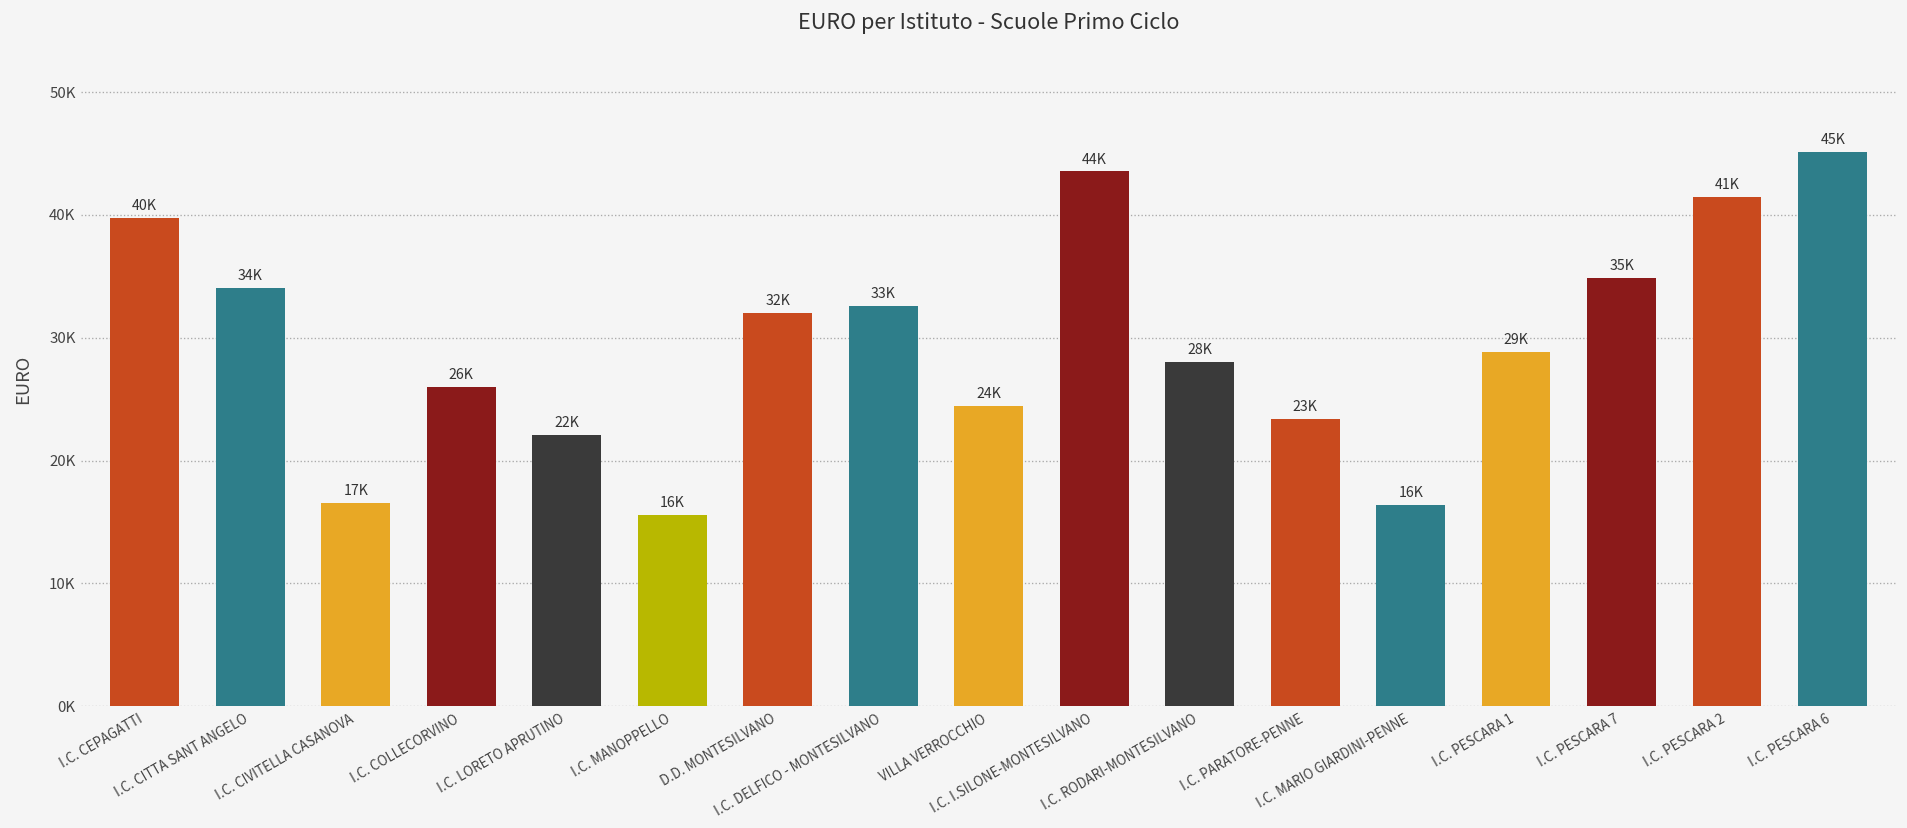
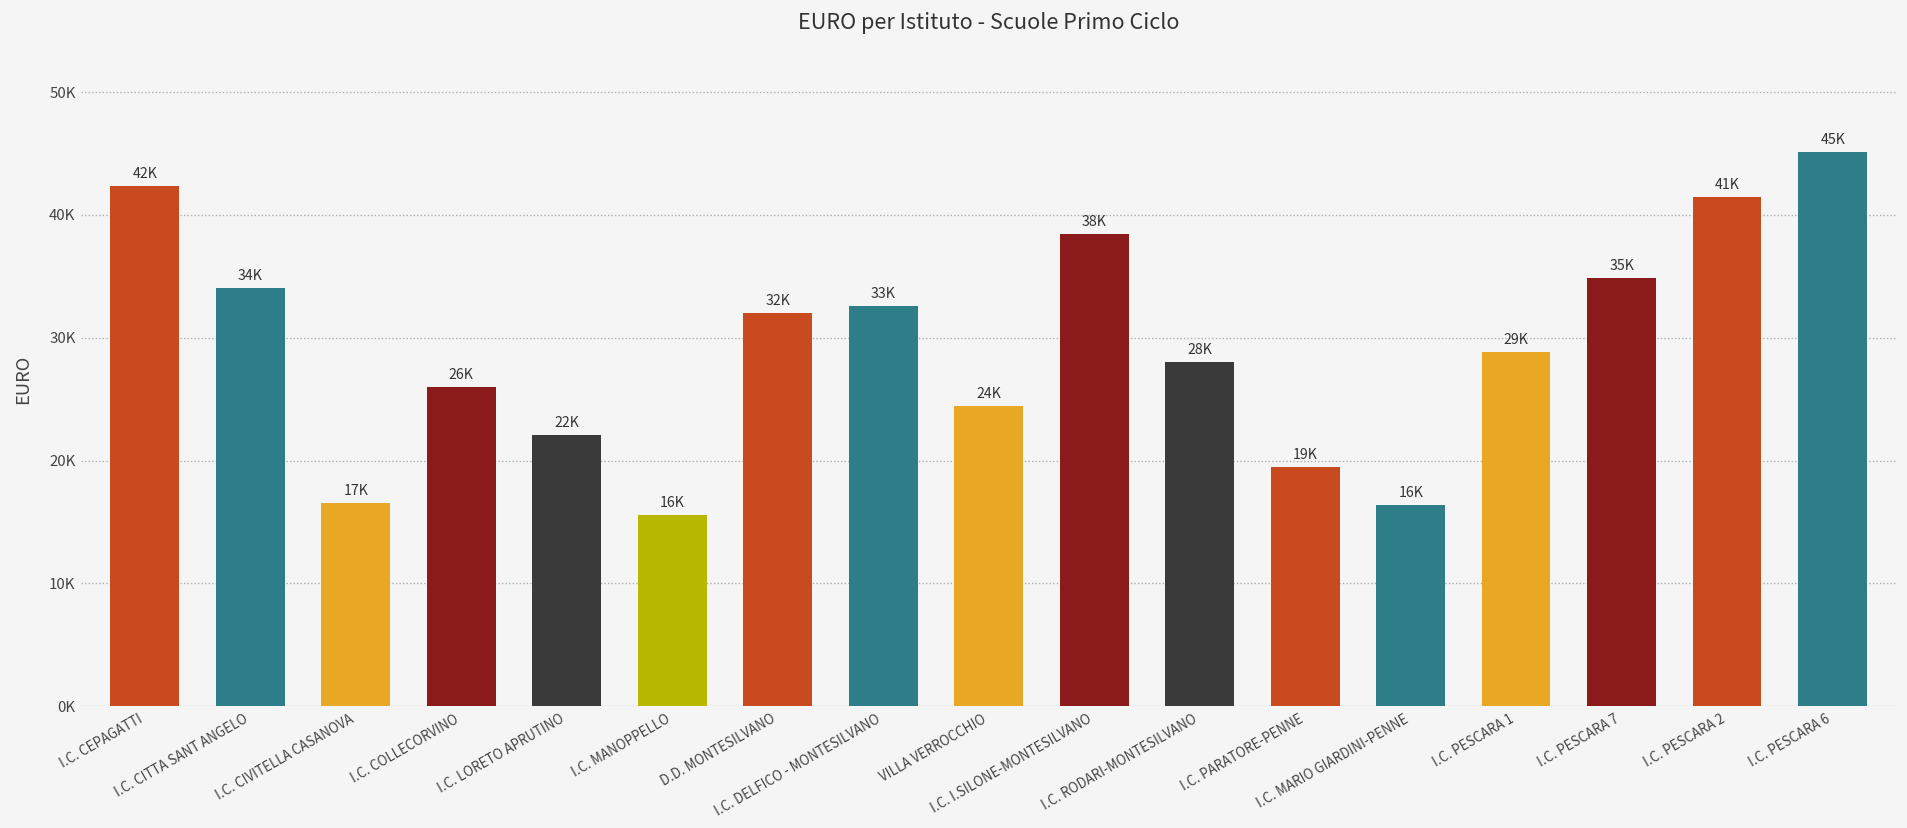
  {
-   "I.C. CEPAGATTI": "40K",
+   "I.C. CEPAGATTI": "42K",
    "I.C. CITTA SANT ANGELO": "34K",
    "I.C. CIVITELLA CASANOVA": "17K",
    "I.C. COLLECORVINO": "26K",
    "I.C. LORETO APRUTINO": "22K",
    "I.C. MANOPPELLO": "16K",
    "D.D. MONTESILVANO": "32K",
    "I.C. DELFICO - MONTESILVANO": "33K",
    "VILLA VERROCCHIO": "24K",
-   "I.C. I.SILONE-MONTESILVANO": "44K",
+   "I.C. I.SILONE-MONTESILVANO": "38K",
    "I.C. RODARI-MONTESILVANO": "28K",
-   "I.C. PARATORE-PENNE": "23K",
+   "I.C. PARATORE-PENNE": "19K",
    "I.C. MARIO GIARDINI-PENNE": "16K",
    "I.C. PESCARA 1": "29K",
    "I.C. PESCARA 7": "35K",
    "I.C. PESCARA 2": "41K",
    "I.C. PESCARA 6": "45K"
  }
